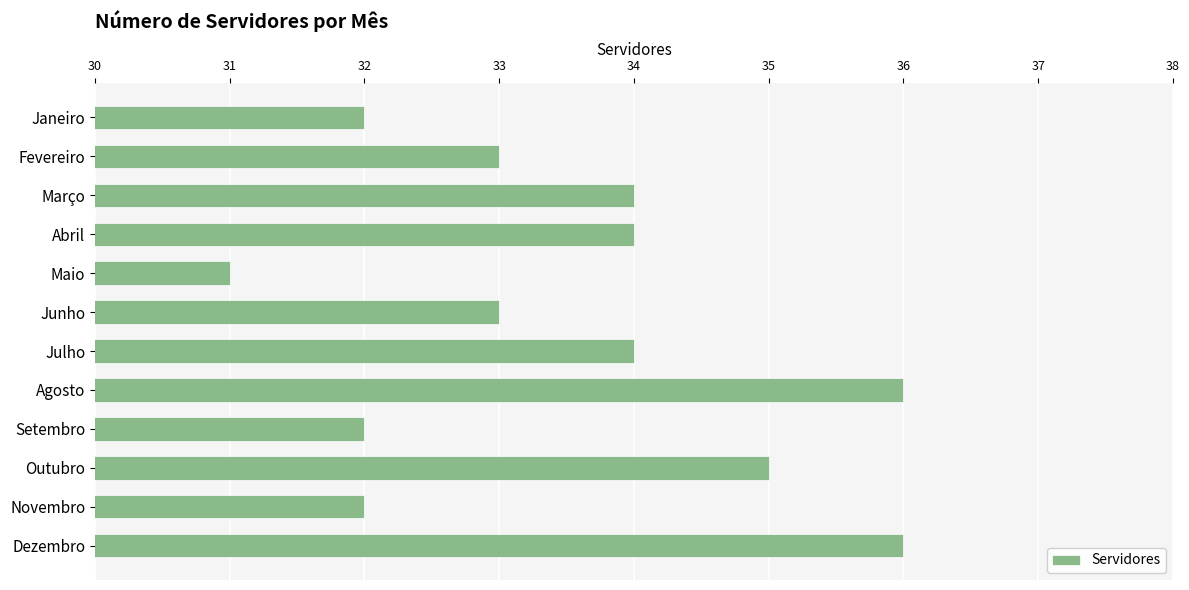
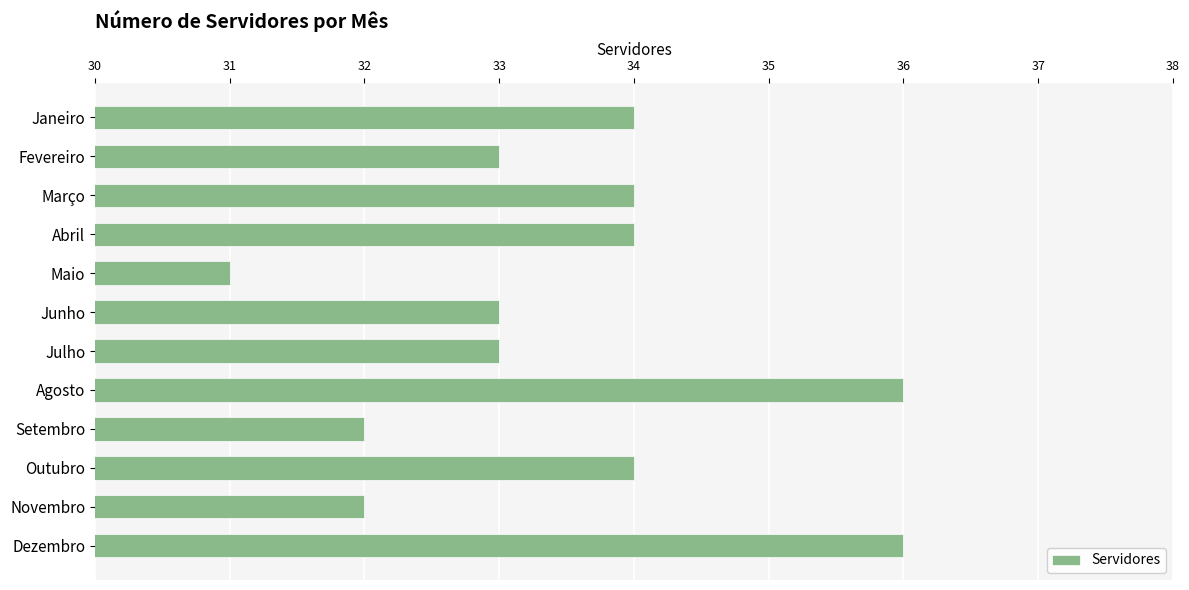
  {
-   "Janeiro": 32,
+   "Janeiro": 34,
    "Fevereiro": 33,
    "Março": 34,
    "Abril": 34,
    "Maio": 31,
    "Junho": 33,
-   "Julho": 34,
+   "Julho": 33,
    "Agosto": 36,
    "Setembro": 32,
-   "Outubro": 35,
+   "Outubro": 34,
    "Novembro": 32,
    "Dezembro": 36
  }
